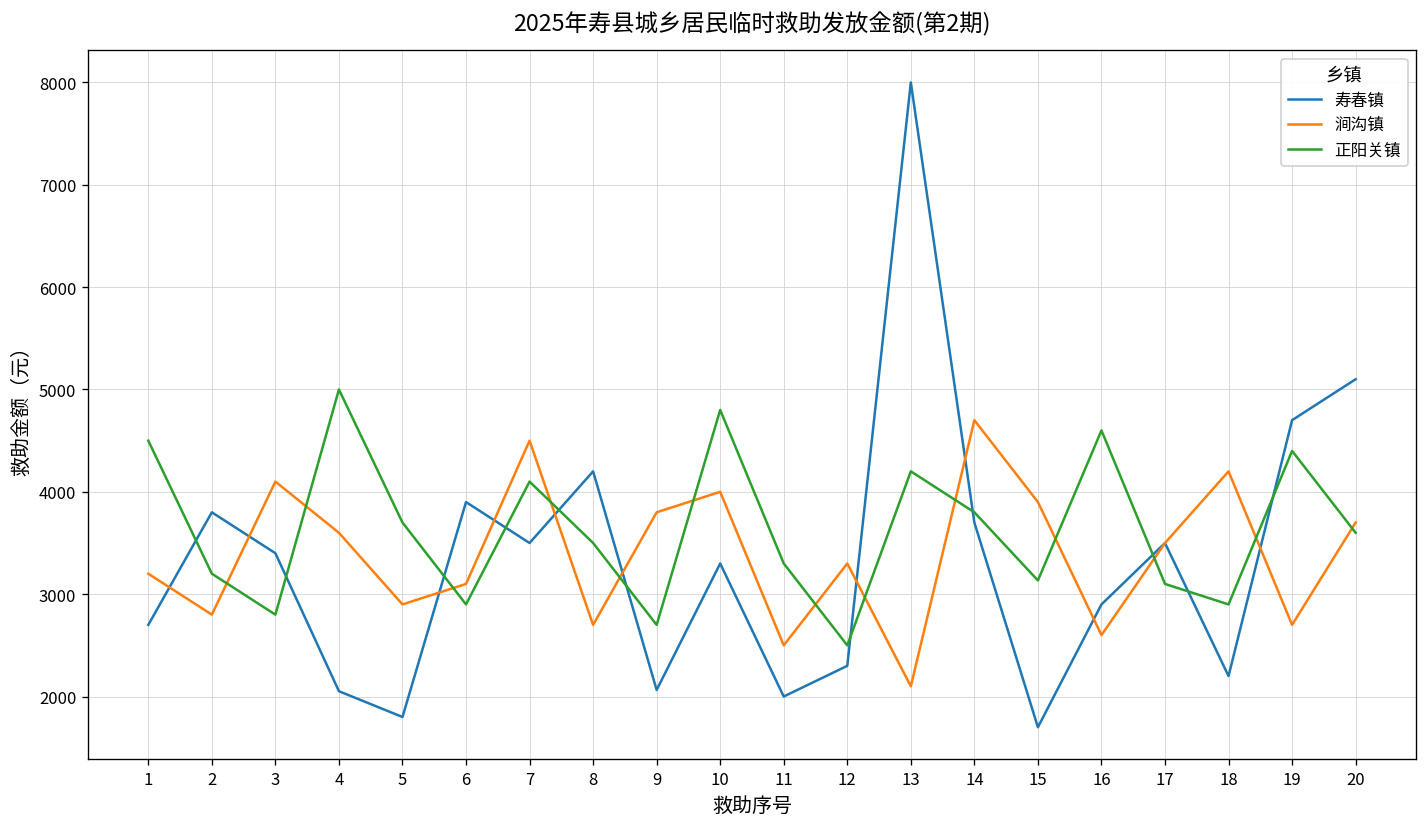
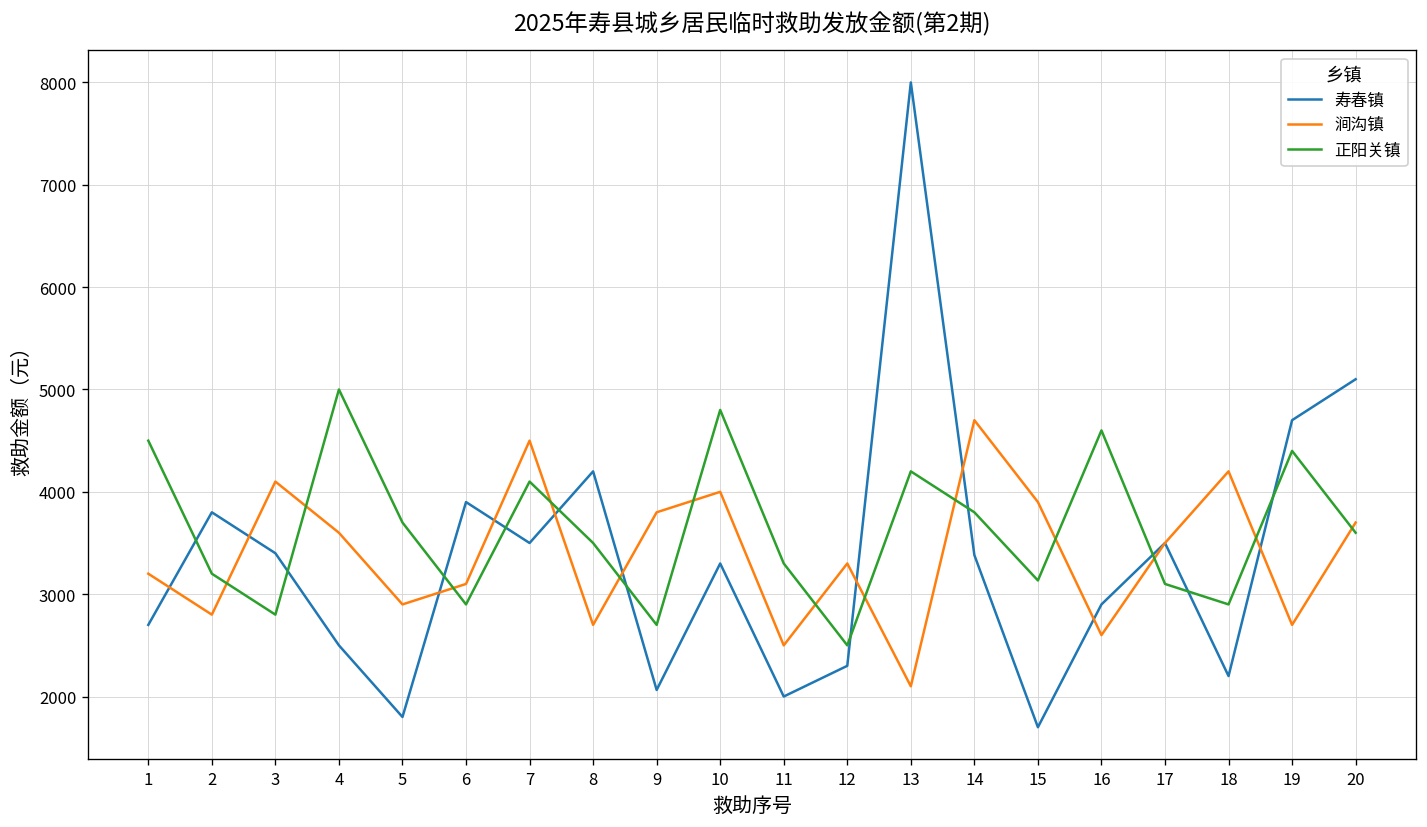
  {
    "寿春镇": {
      "1": 2700,
      "2": 3800,
      "3": 3400,
-     "4": 2100,
+     "4": 2500,
      "5": 1800,
      "6": 3900,
      "7": 3500,
      "8": 4200,
      "9": 2100,
      "10": 3300,
      "11": 2000,
      "12": 2300,
      "13": 8000,
-     "14": 3700,
+     "14": 3400,
      "15": 1700,
      "16": 2900,
      "18": 2200,
      "19": 4700,
      "20": 5100
    },
    "涧沟镇": {
      "1": 3200,
      "2": 2800,
      "3": 4100,
      "4": 3600,
      "5": 2900,
      "6": 3100,
      "7": 4500,
      "8": 2700,
      "9": 3800,
      "10": 4000,
      "11": 2500,
      "12": 3300,
      "13": 2100,
      "14": 4700,
      "15": 3900,
      "16": 2600,
      "18": 4200,
      "19": 2700,
      "20": 3700
    },
    "正阳关镇": {
      "1": 4500,
      "2": 3200,
      "3": 2800,
      "4": 5000,
      "5": 3700,
      "6": 2900,
      "7": 4100,
      "8": 3500,
      "9": 2700,
      "10": 4800,
      "11": 3300,
      "12": 2500,
      "13": 4200,
      "14": 3800,
      "15": 3100,
      "16": 4600,
      "17": 3100,
      "18": 2900,
      "19": 4400,
      "20": 3600
    }
  }
